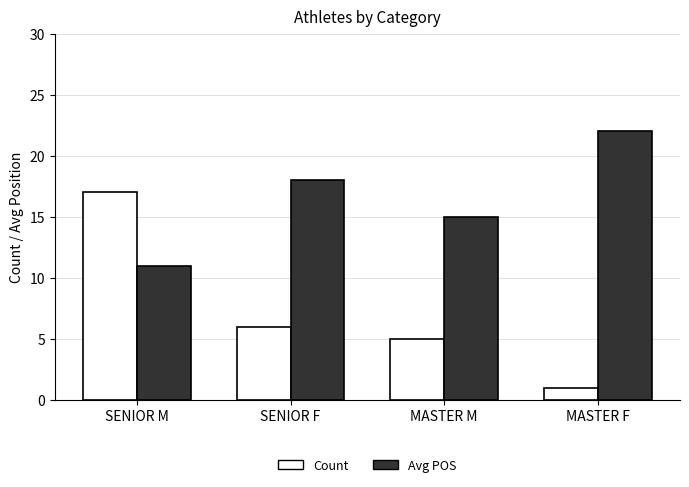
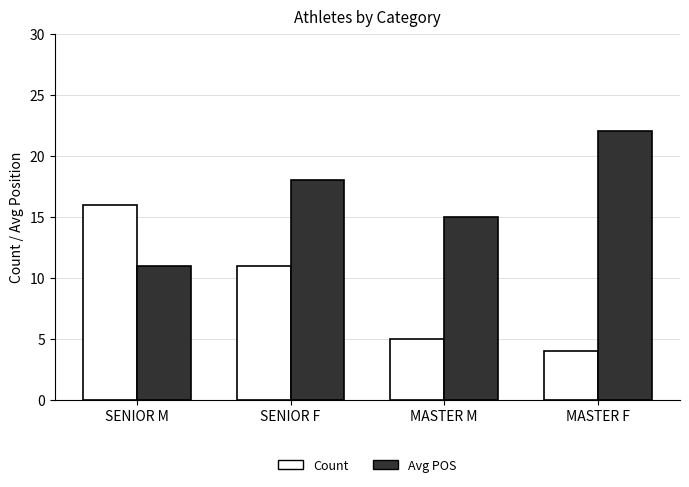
  {
    "Count": {
-     "SENIOR M": 17,
-     "SENIOR F": 6,
+     "SENIOR M": 16,
+     "SENIOR F": 11,
      "MASTER M": 5,
-     "MASTER F": 1
+     "MASTER F": 4
    },
    "Avg POS": {
      "SENIOR M": 11,
      "SENIOR F": 18,
      "MASTER M": 15,
      "MASTER F": 22
    }
  }
